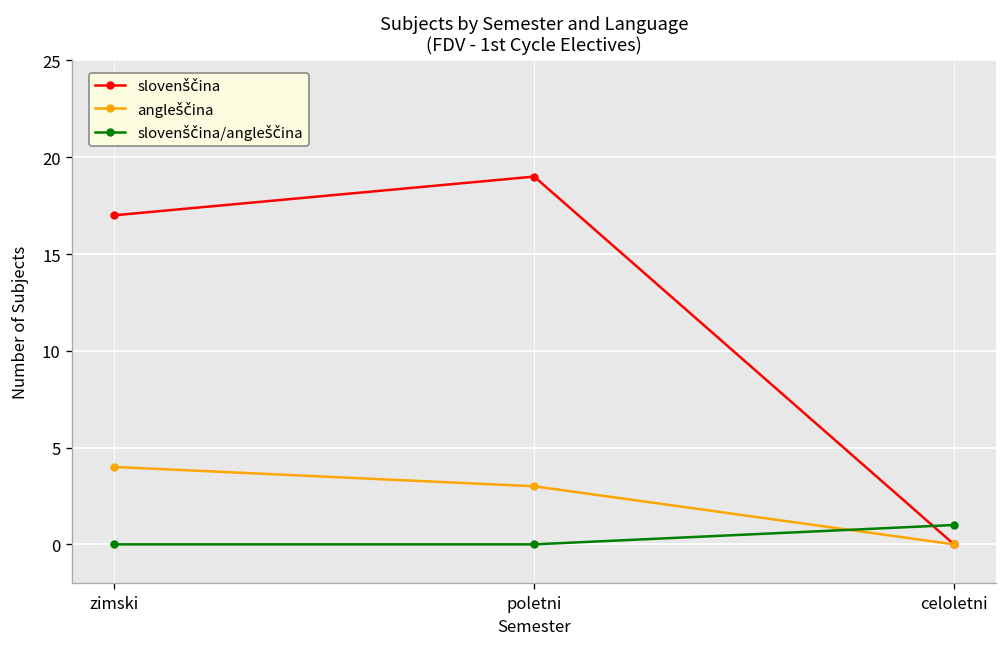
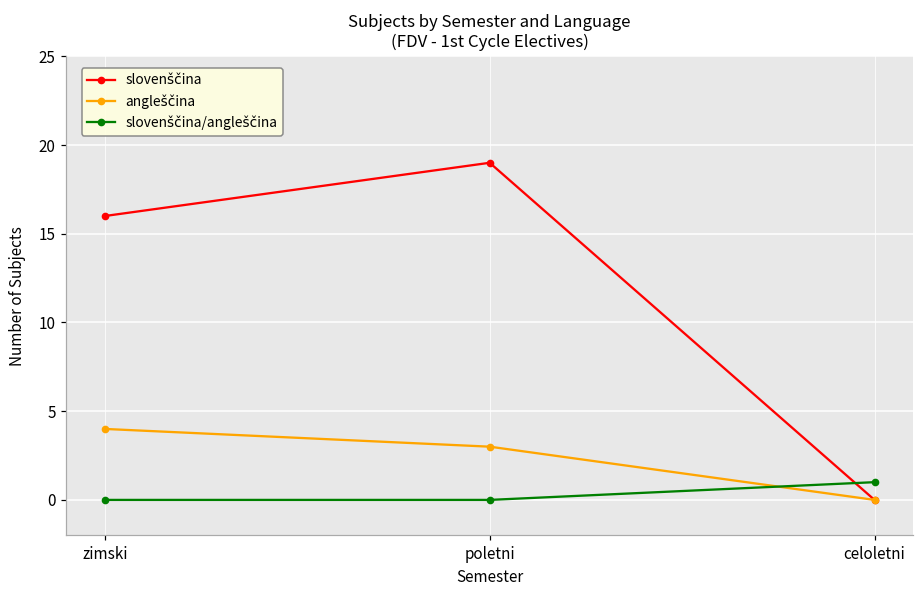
  {
    "slovenščina": {
-     "zimski": 17,
+     "zimski": 16,
      "poletni": 19
    },
    "angleščina": {
      "zimski": 4,
      "poletni": 3
    },
    "slovenščina/angleščina": {
      "zimski": 0,
      "poletni": 0,
      "celoletni": 1
    }
  }
